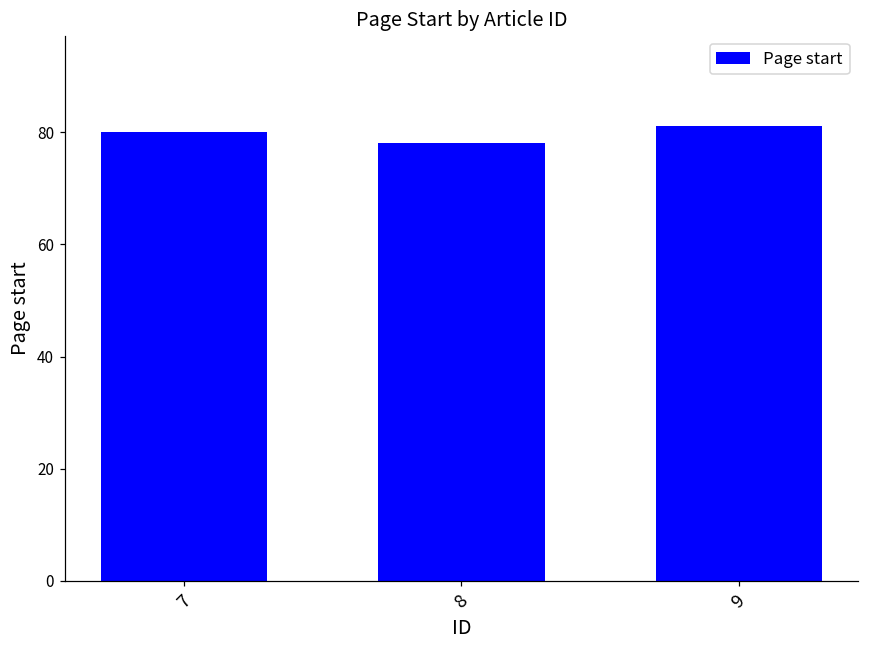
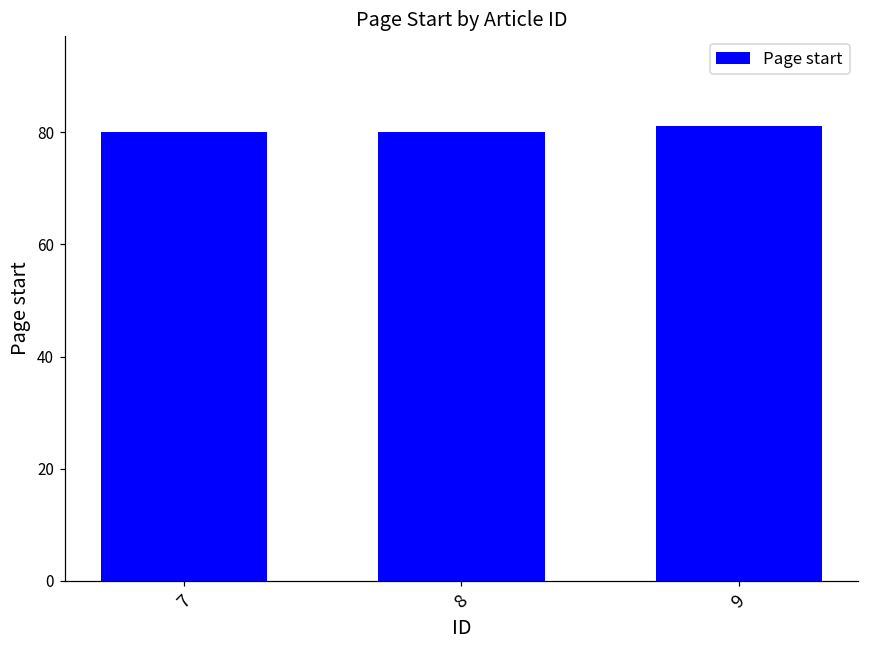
  {
    "7": 80,
-   "8": 78,
+   "8": 80,
    "9": 81
  }
